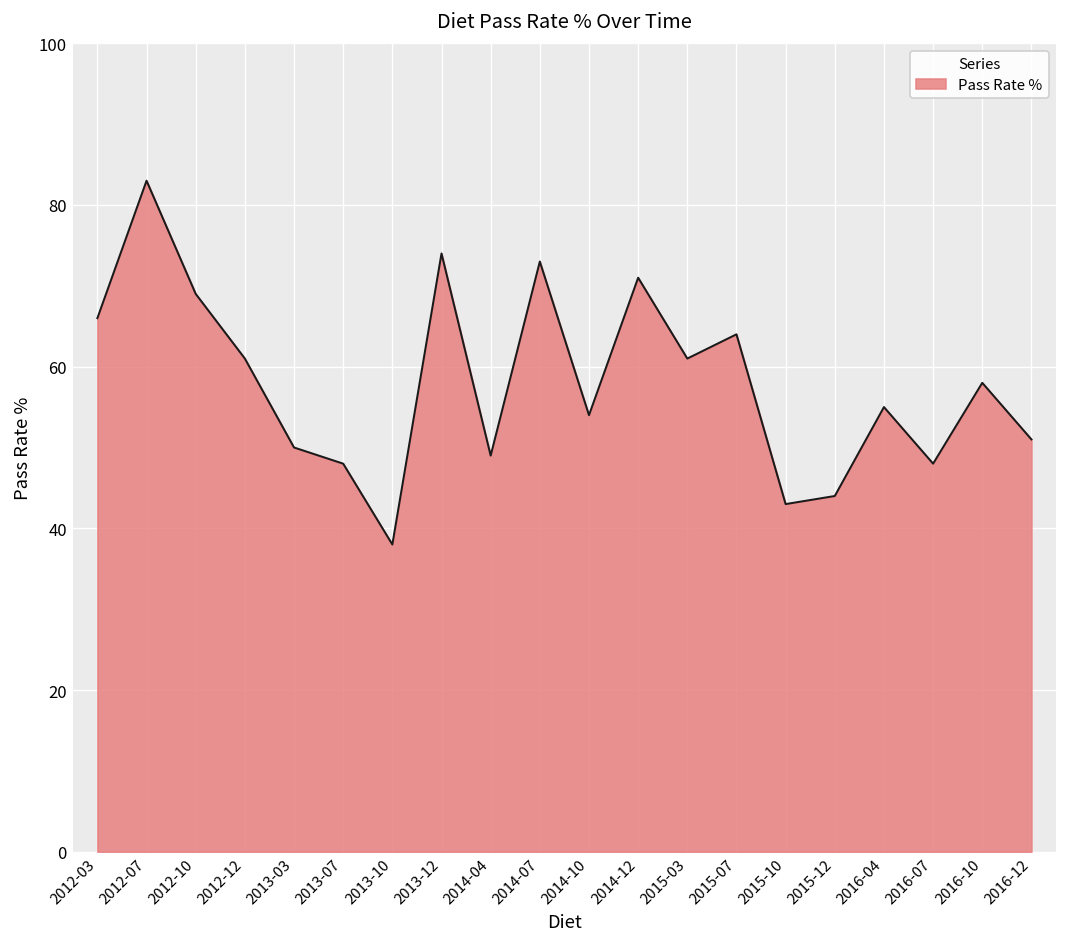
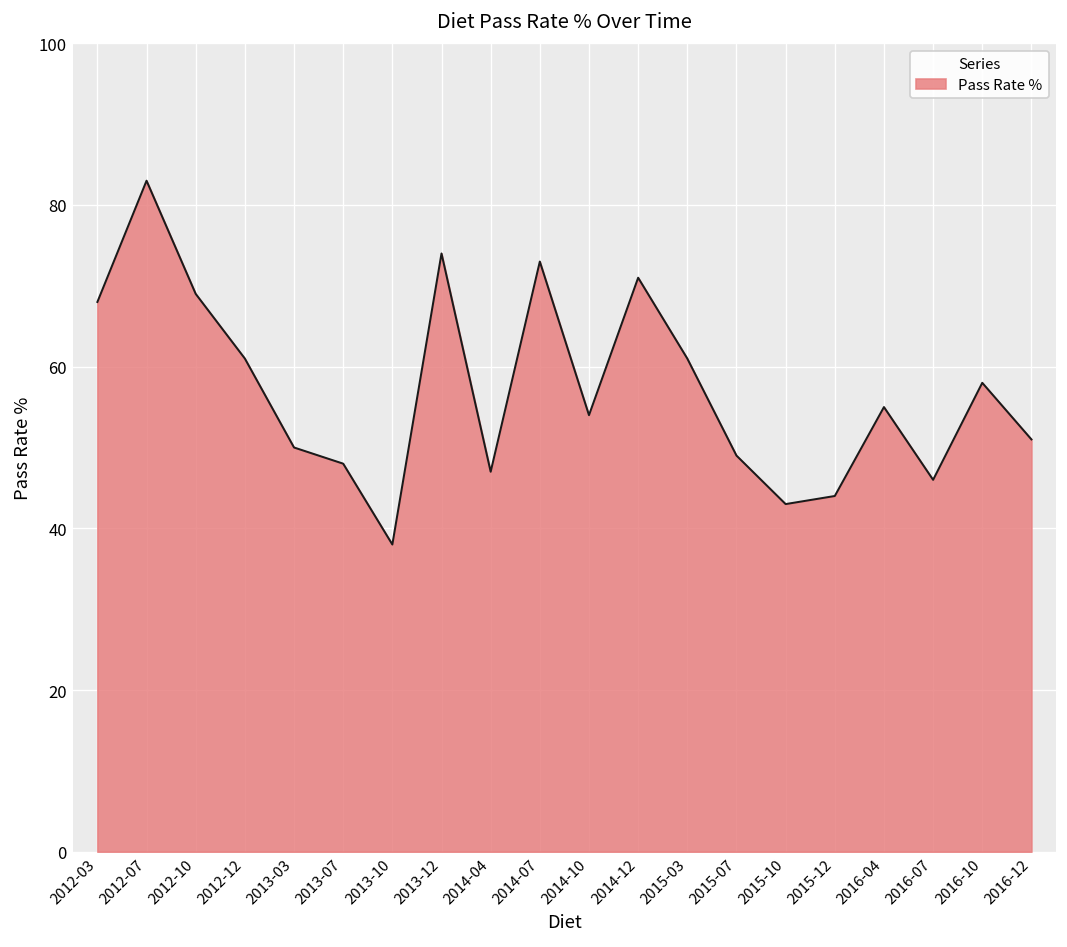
  {
-   "2012-03": 66,
+   "2012-03": 68,
    "2012-07": 83,
    "2012-10": 69,
    "2012-12": 61,
    "2013-03": 50,
    "2013-07": 48,
    "2013-10": 38,
    "2013-12": 74,
-   "2014-04": 49,
+   "2014-04": 47,
    "2014-07": 73,
    "2014-10": 54,
    "2014-12": 71,
    "2015-03": 61,
-   "2015-07": 64,
+   "2015-07": 49,
    "2015-10": 43,
    "2015-12": 44,
    "2016-04": 55,
-   "2016-07": 48,
+   "2016-07": 46,
    "2016-10": 58,
    "2016-12": 51
  }
